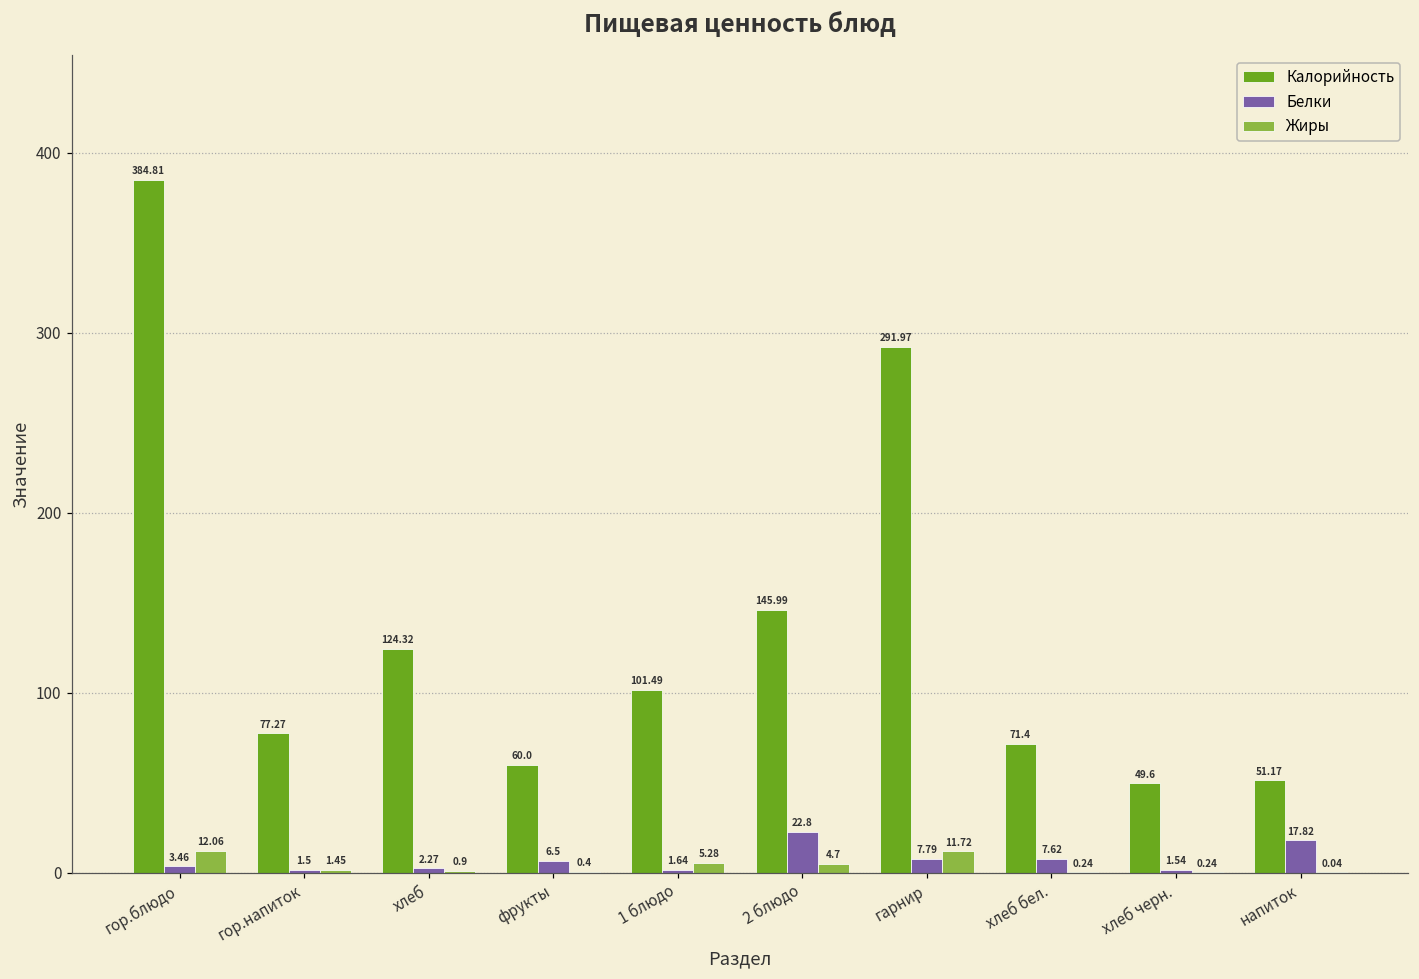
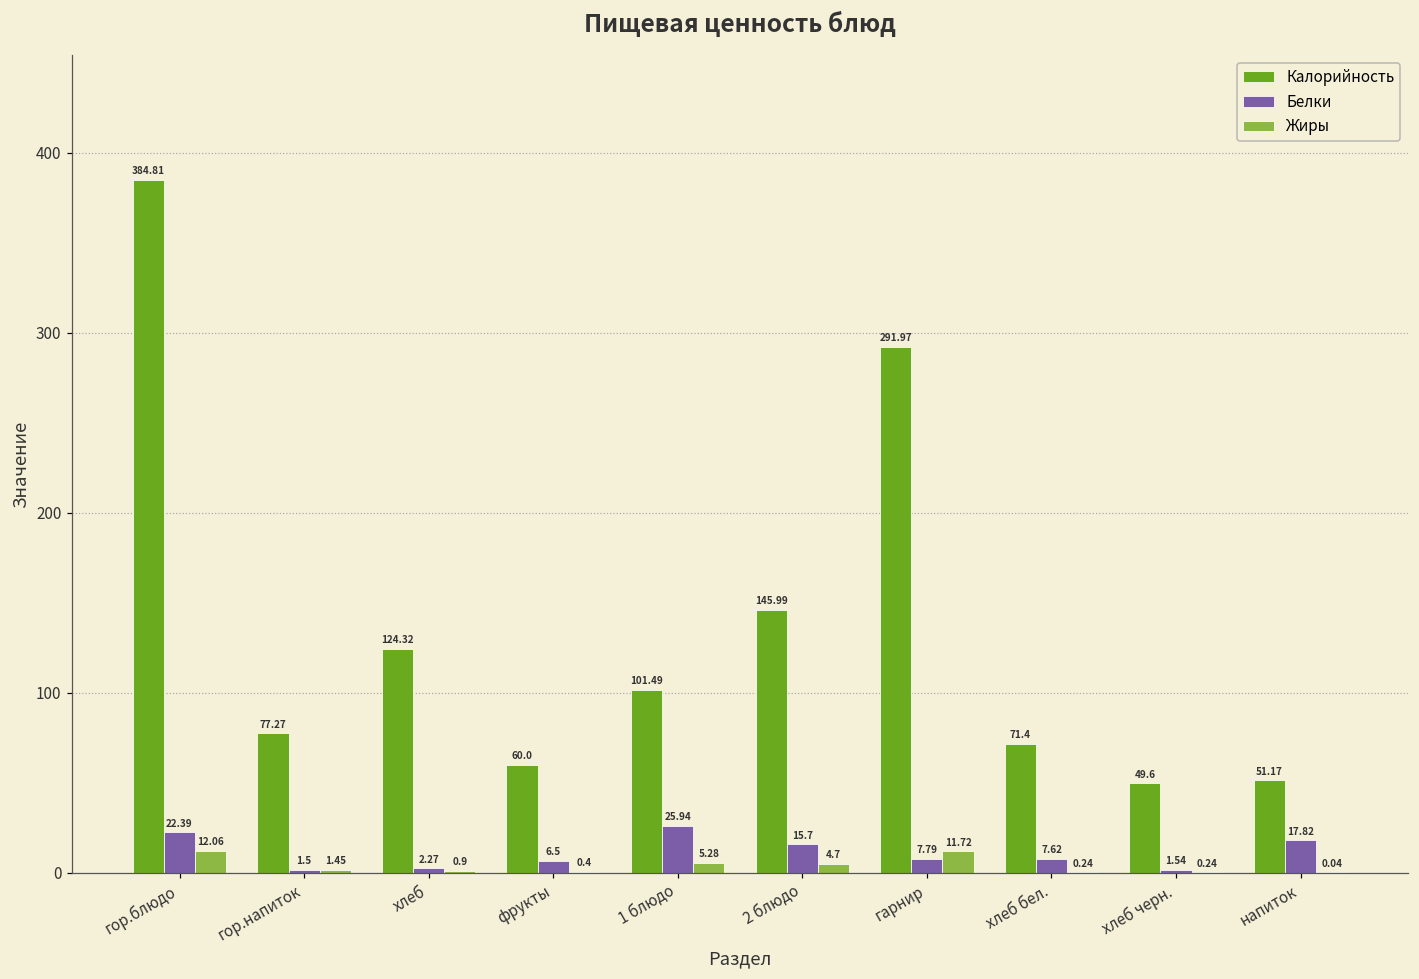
  {
    "Белки": {
-     "гор.блюдо": 3.46,
+     "гор.блюдо": 22.39,
      "гор.напиток": 1.5,
      "хлеб": 2.27,
      "фрукты": 6.5,
-     "1 блюдо": 1.64,
-     "2 блюдо": 22.8,
+     "1 блюдо": 25.94,
+     "2 блюдо": 15.7,
      "гарнир": 7.79,
      "хлеб бел.": 7.62,
      "хлеб черн.": 1.54,
      "напиток": 17.82
    }
  }
